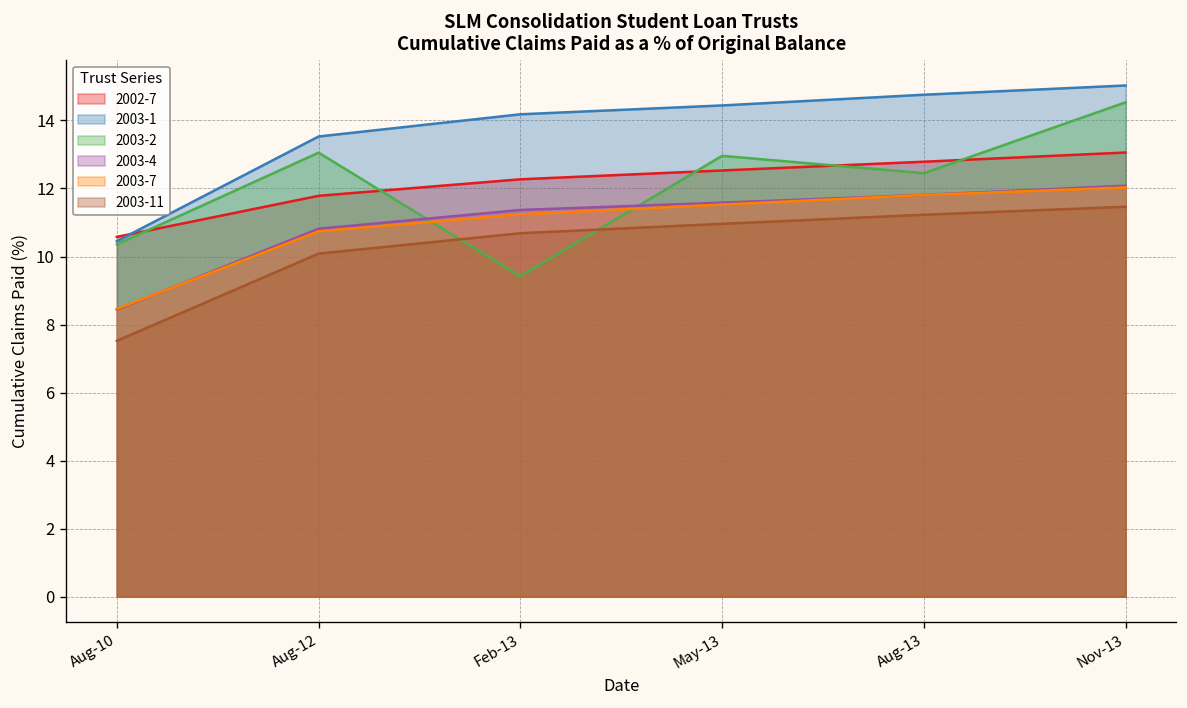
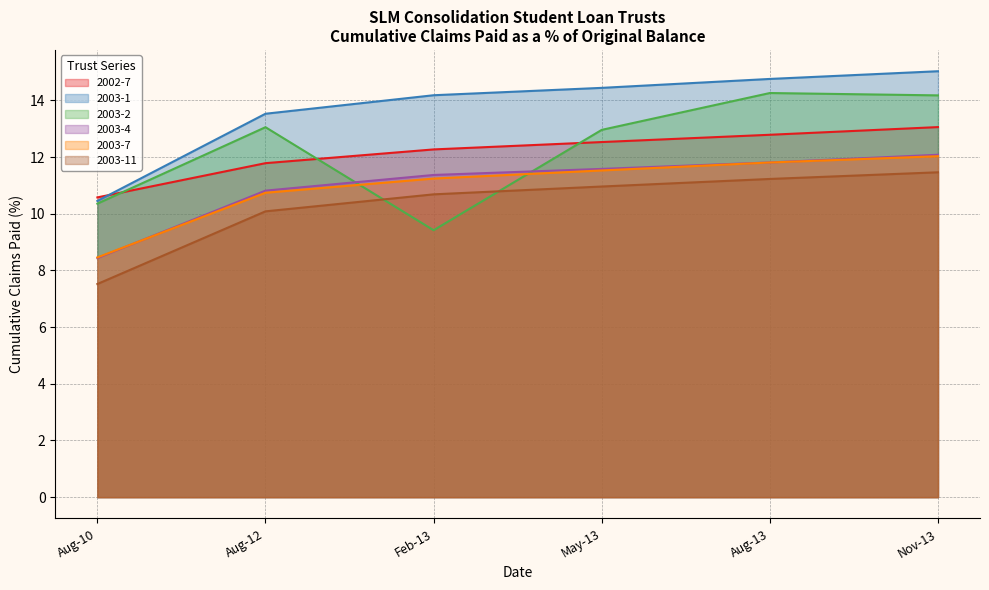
  {
    "2003-2": {
      "Aug-10": 10.4,
      "Aug-12": 13.1,
      "Feb-13": 9.4,
      "May-13": 13.0,
-     "Aug-13": 12.5,
-     "Nov-13": 14.5
+     "Aug-13": 14.3,
+     "Nov-13": 14.2
    }
  }
